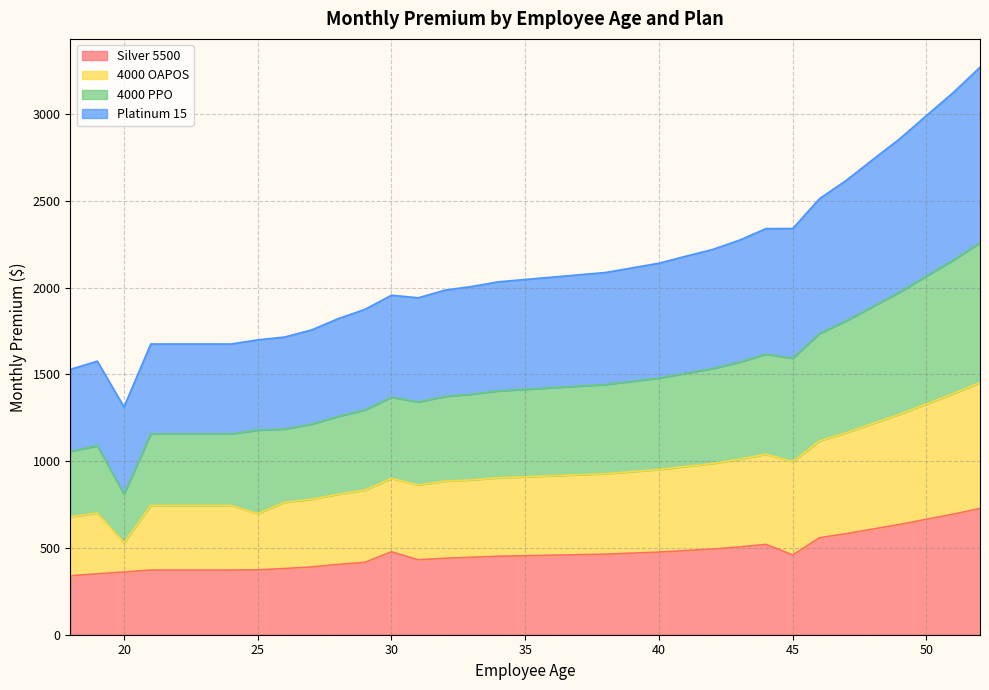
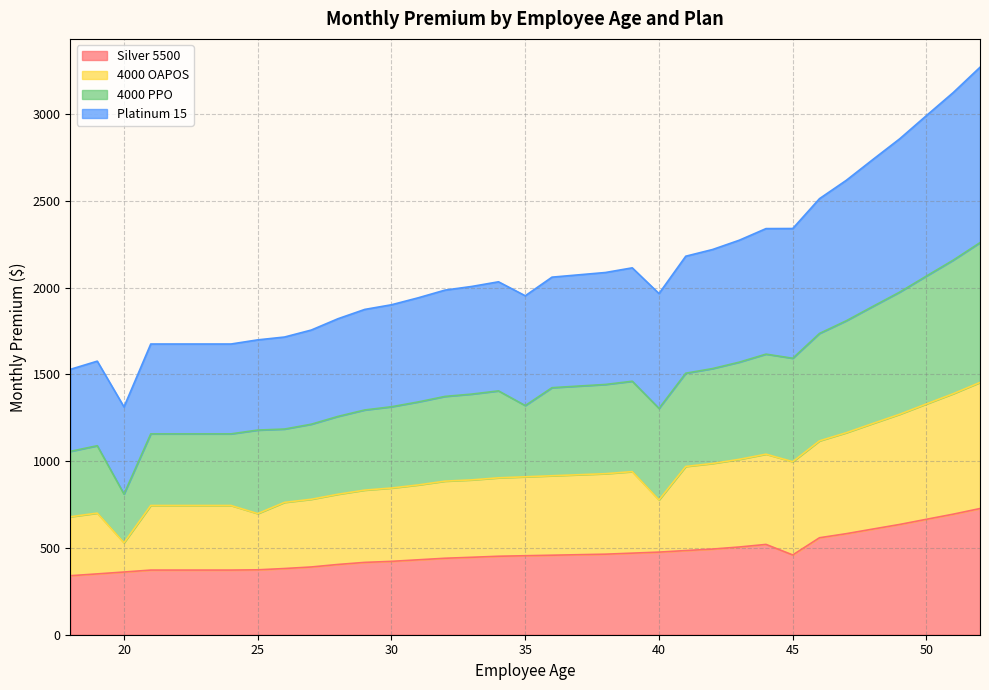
  {
    "Silver 5500": {
      "20": 360,
      "25": 370,
-     "30": 480,
+     "30": 420,
      "35": 460,
      "40": 480,
      "45": 460,
      "50": 670
    },
    "4000 OAPOS": {
      "20": 170,
      "25": 320,
      "30": 420,
      "35": 450,
-     "40": 480,
+     "40": 300,
      "45": 540,
      "50": 660
    },
    "4000 PPO": {
      "20": 280,
      "25": 480,
      "30": 470,
-     "35": 500,
+     "35": 410,
      "40": 530,
      "45": 600,
      "50": 740
    },
    "Platinum 15": {
      "20": 500,
      "25": 520,
      "30": 590,
      "35": 630,
      "40": 660,
      "45": 750,
      "50": 920
    }
  }
